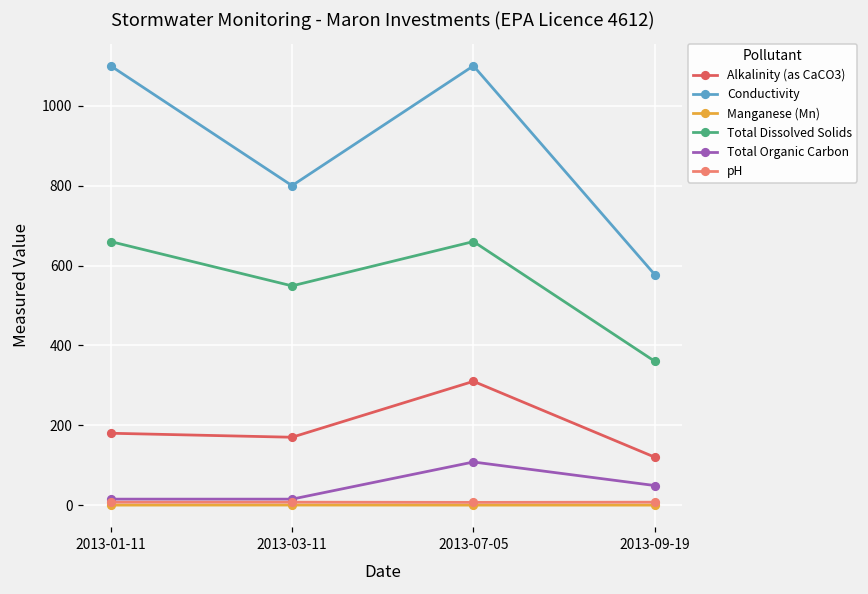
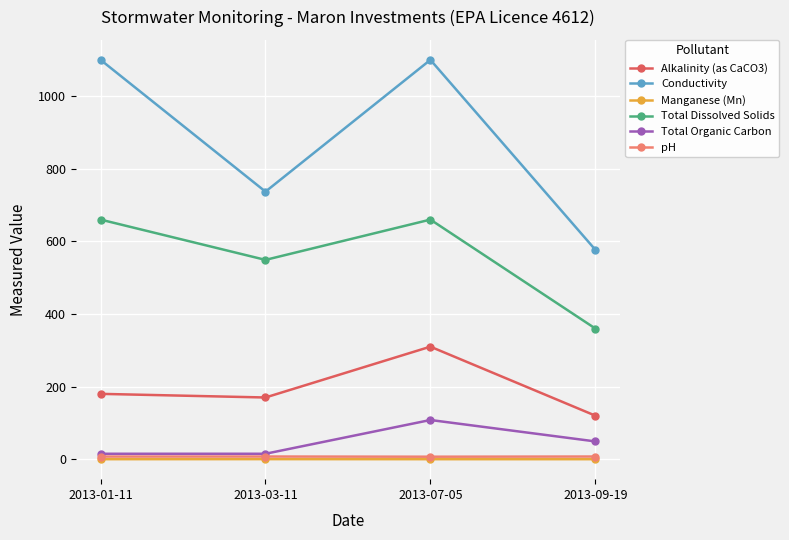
  {
    "Conductivity": {
      "2013-01-11": 1100,
-     "2013-03-11": 800,
+     "2013-03-11": 740,
      "2013-07-05": 1100,
      "2013-09-19": 580
    },
    "Manganese (Mn)": {
      "2013-01-11": 0,
      "2013-03-11": 0,
      "2013-09-19": 0
    },
    "Total Dissolved Solids": {
      "2013-01-11": 660,
      "2013-03-11": 550,
      "2013-07-05": 660,
      "2013-09-19": 360
    },
    "Total Organic Carbon": {
      "2013-01-11": 20,
      "2013-03-11": 20,
      "2013-07-05": 110,
      "2013-09-19": 50
    }
  }
